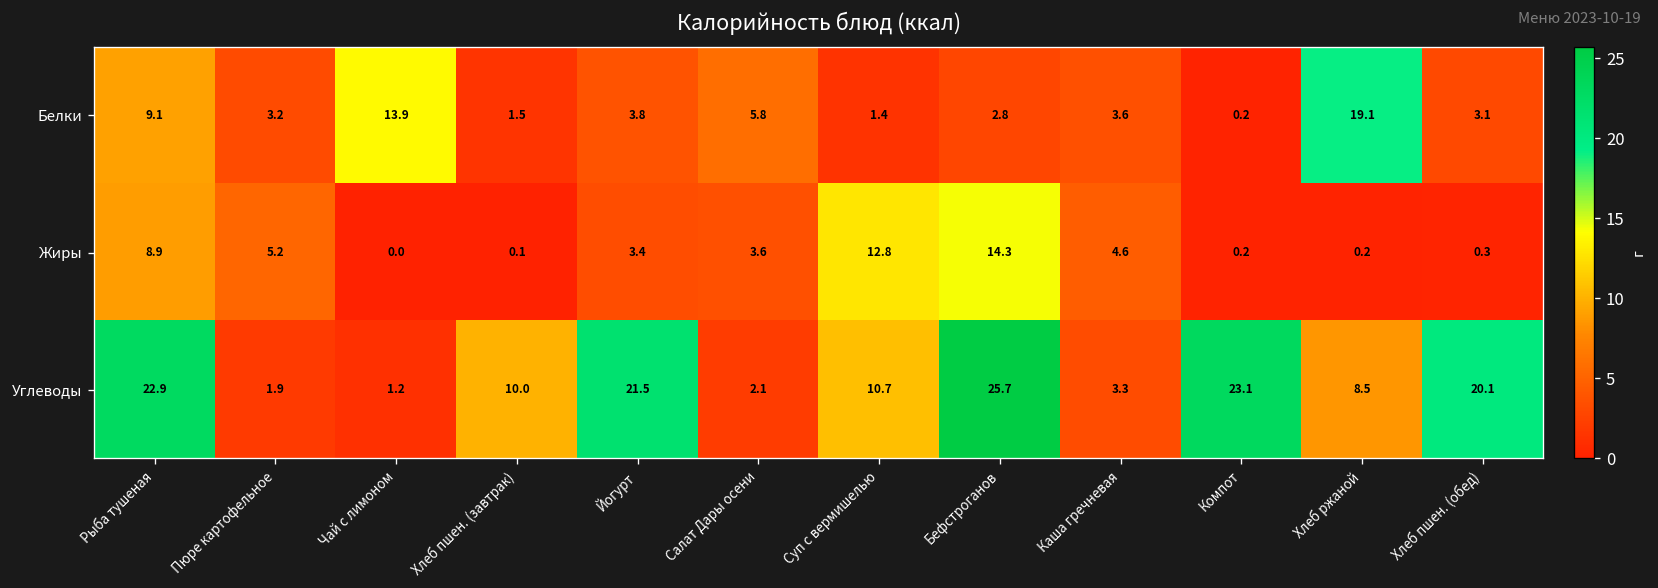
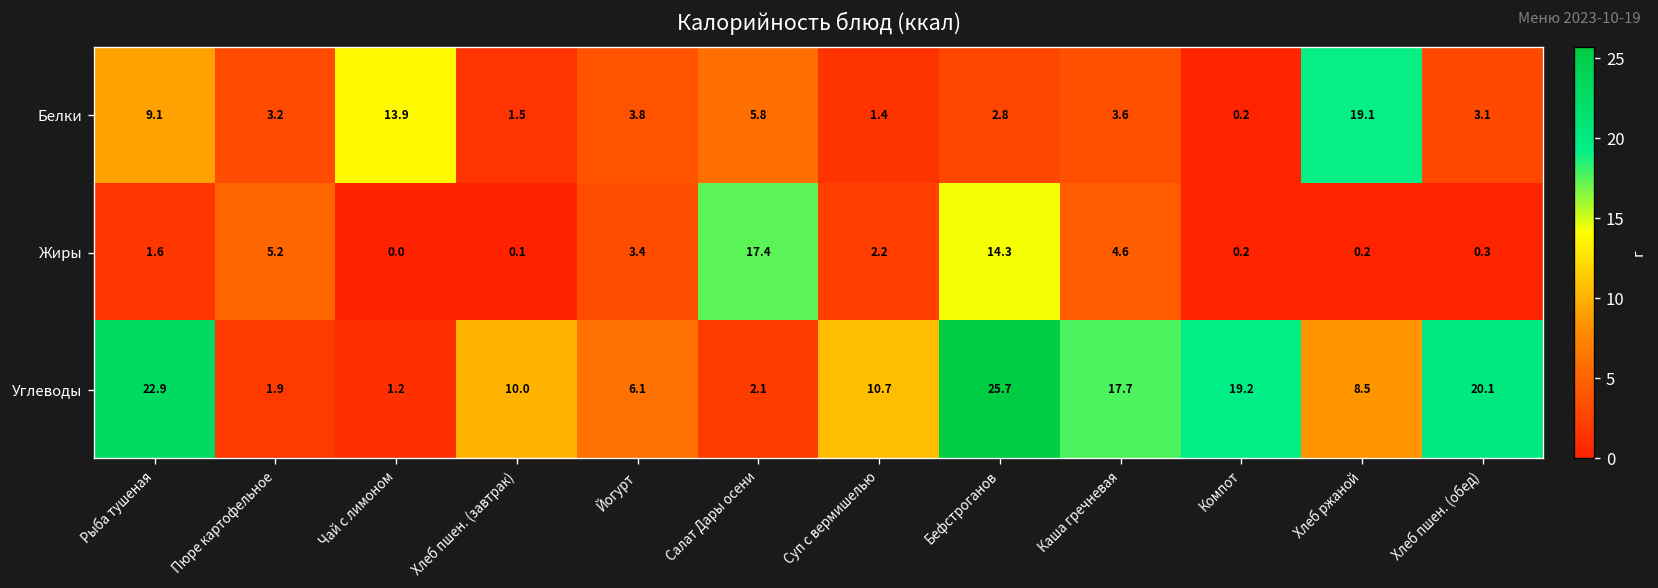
  {
    "Белки": {
      "Рыба тушеная": 9.1,
      "Пюре картофельное": 3.2,
      "Чай с лимоном": 13.9,
      "Хлеб пшен. (завтрак)": 1.5,
      "Йогурт": 3.8,
      "Салат Дары осени": 5.8,
      "Суп с вермишелью": 1.4,
      "Бефстроганов": 2.8,
      "Каша гречневая": 3.6,
      "Компот": 0.2,
      "Хлеб ржаной": 19.1,
      "Хлеб пшен. (обед)": 3.1
    },
    "Жиры": {
-     "Рыба тушеная": 8.9,
+     "Рыба тушеная": 1.6,
      "Пюре картофельное": 5.2,
      "Чай с лимоном": 0.0,
      "Хлеб пшен. (завтрак)": 0.1,
      "Йогурт": 3.4,
-     "Салат Дары осени": 3.6,
-     "Суп с вермишелью": 12.8,
+     "Салат Дары осени": 17.4,
+     "Суп с вермишелью": 2.2,
      "Бефстроганов": 14.3,
      "Каша гречневая": 4.6,
      "Компот": 0.2,
      "Хлеб ржаной": 0.2,
      "Хлеб пшен. (обед)": 0.3
    },
    "Углеводы": {
      "Рыба тушеная": 22.9,
      "Пюре картофельное": 1.9,
      "Чай с лимоном": 1.2,
      "Хлеб пшен. (завтрак)": 10.0,
-     "Йогурт": 21.5,
+     "Йогурт": 6.1,
      "Салат Дары осени": 2.1,
      "Суп с вермишелью": 10.7,
      "Бефстроганов": 25.7,
-     "Каша гречневая": 3.3,
-     "Компот": 23.1,
+     "Каша гречневая": 17.7,
+     "Компот": 19.2,
      "Хлеб ржаной": 8.5,
      "Хлеб пшен. (обед)": 20.1
    }
  }
